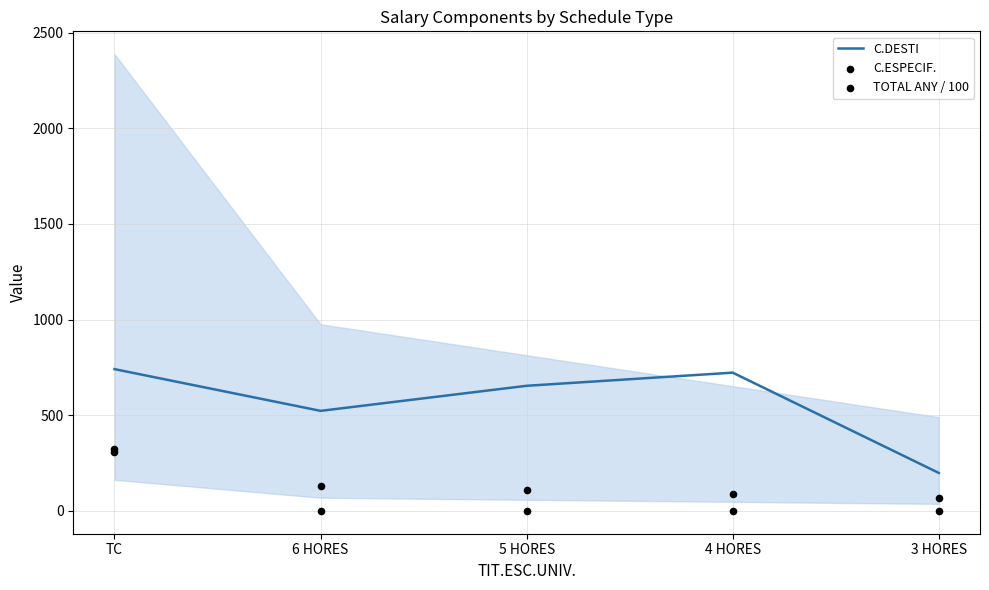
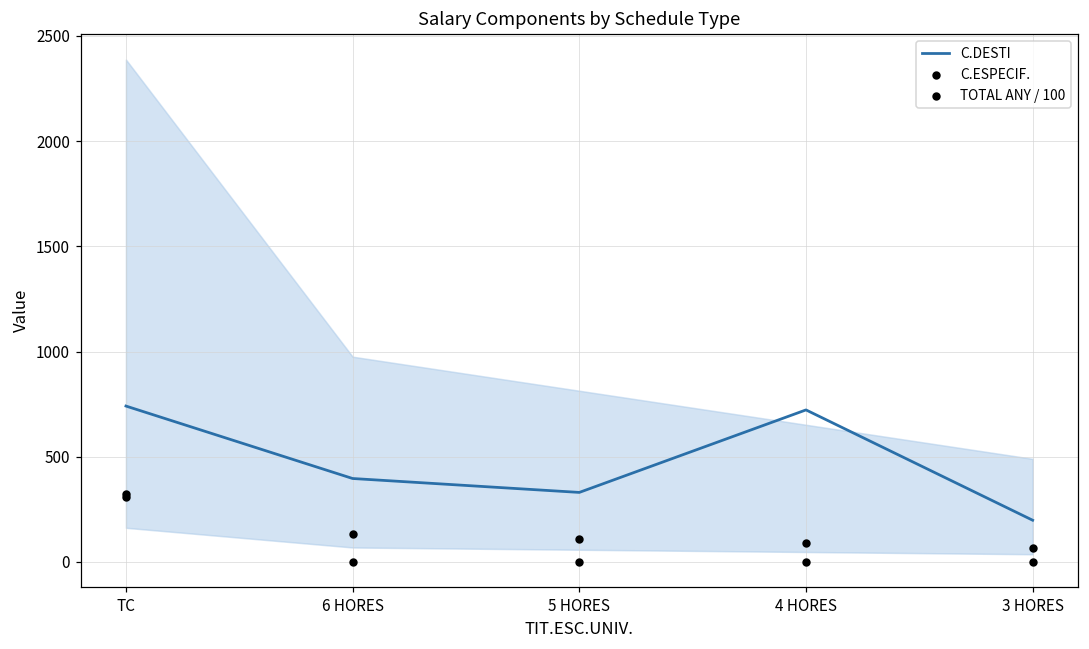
  {
    "C.DESTI": {
      "TC": 740,
-     "6 HORES": 520,
-     "5 HORES": 650,
+     "6 HORES": 400,
+     "5 HORES": 330,
      "4 HORES": 720,
      "3 HORES": 200
    }
  }
